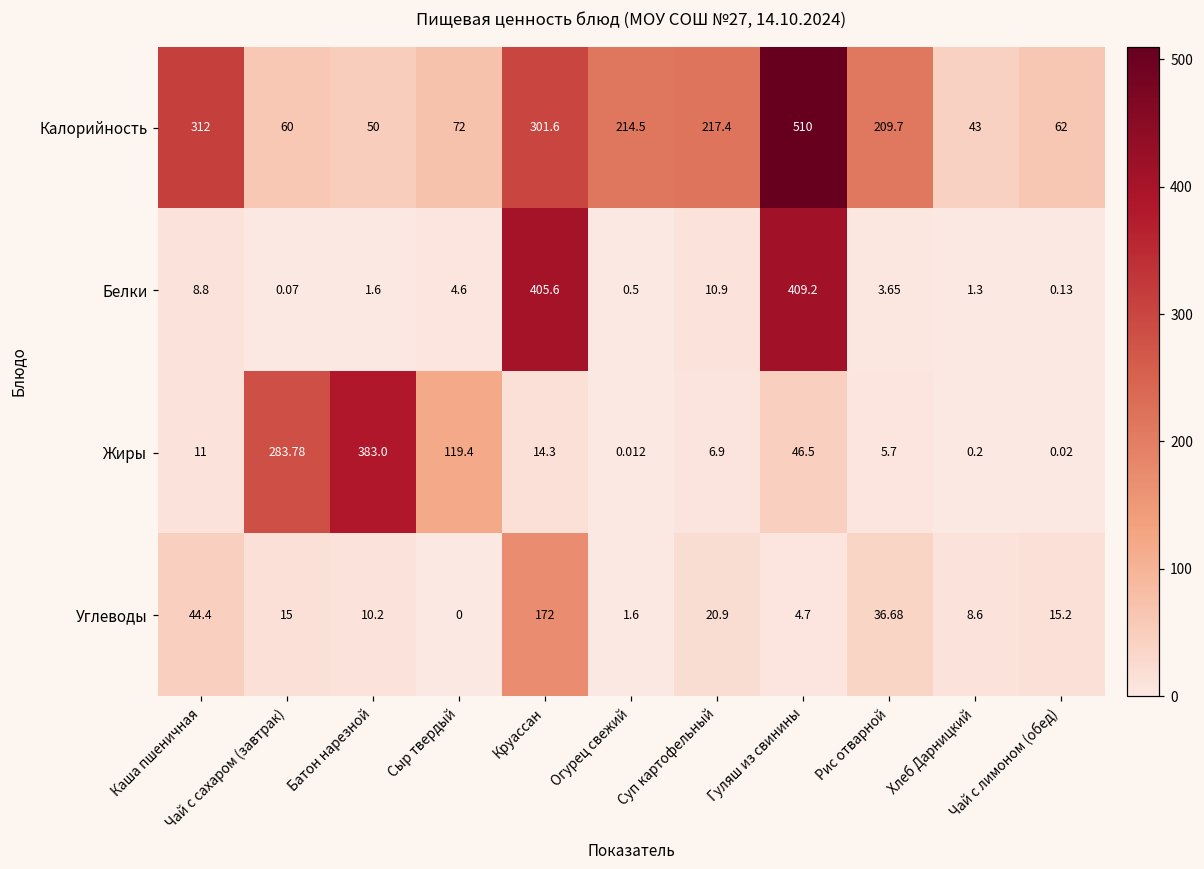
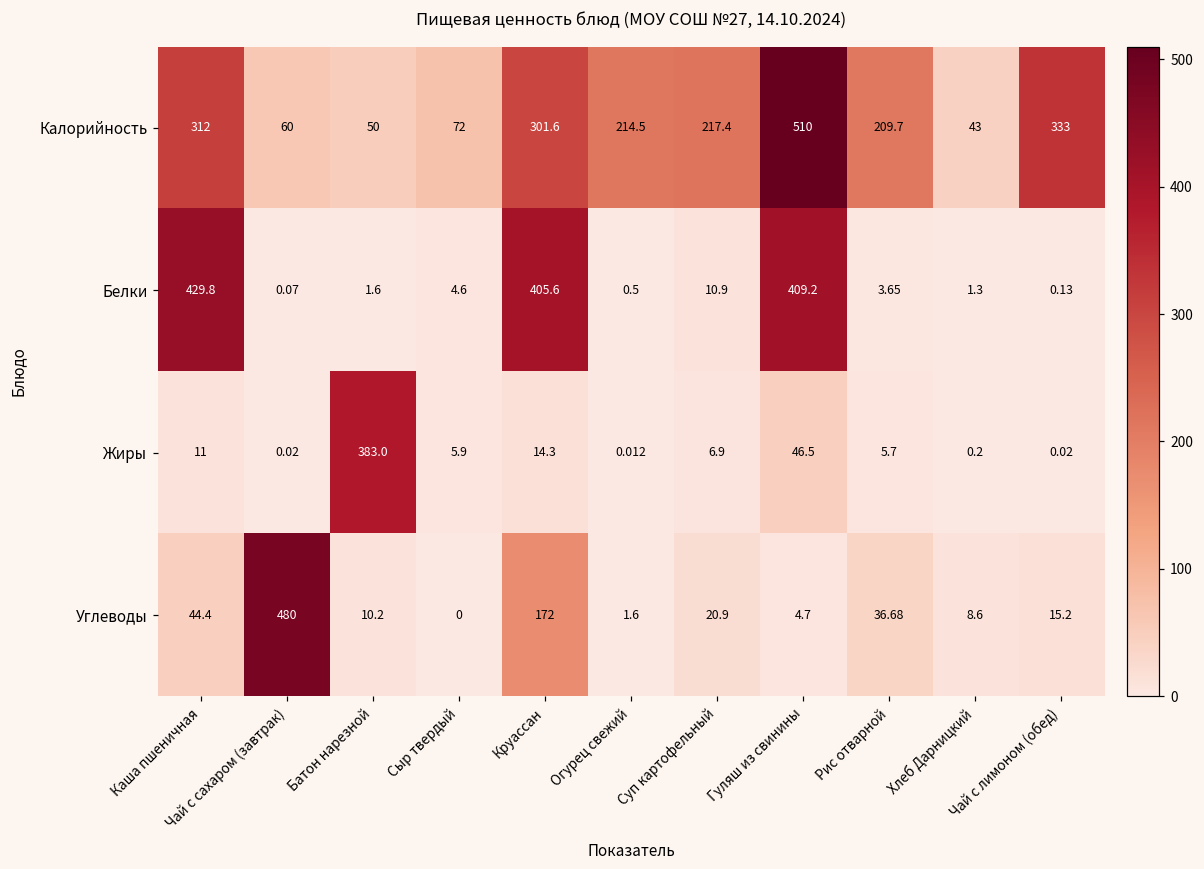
  {
    "Калорийность": {
      "Каша пшеничная": 312,
      "Чай с сахаром (завтрак)": 60,
      "Батон нарезной": 50,
      "Сыр твердый": 72,
      "Круассан": 301.6,
      "Огурец свежий": 214.5,
      "Суп картофельный": 217.4,
      "Гуляш из свинины": 510,
      "Рис отварной": 209.7,
      "Хлеб Дарницкий": 43,
-     "Чай с лимоном (обед)": 62
+     "Чай с лимоном (обед)": 333
    },
    "Белки": {
-     "Каша пшеничная": 8.8,
+     "Каша пшеничная": 429.8,
      "Чай с сахаром (завтрак)": 0.07,
      "Батон нарезной": 1.6,
      "Сыр твердый": 4.6,
      "Круассан": 405.6,
      "Огурец свежий": 0.5,
      "Суп картофельный": 10.9,
      "Гуляш из свинины": 409.2,
      "Рис отварной": 3.65,
      "Хлеб Дарницкий": 1.3,
      "Чай с лимоном (обед)": 0.13
    },
    "Жиры": {
      "Каша пшеничная": 11,
-     "Чай с сахаром (завтрак)": 283.78,
+     "Чай с сахаром (завтрак)": 0.02,
      "Батон нарезной": 383.0,
-     "Сыр твердый": 119.4,
+     "Сыр твердый": 5.9,
      "Круассан": 14.3,
      "Огурец свежий": 0.012,
      "Суп картофельный": 6.9,
      "Гуляш из свинины": 46.5,
      "Рис отварной": 5.7,
      "Хлеб Дарницкий": 0.2,
      "Чай с лимоном (обед)": 0.02
    },
    "Углеводы": {
      "Каша пшеничная": 44.4,
-     "Чай с сахаром (завтрак)": 15,
+     "Чай с сахаром (завтрак)": 480,
      "Батон нарезной": 10.2,
      "Сыр твердый": 0,
      "Круассан": 172,
      "Огурец свежий": 1.6,
      "Суп картофельный": 20.9,
      "Гуляш из свинины": 4.7,
      "Рис отварной": 36.68,
      "Хлеб Дарницкий": 8.6,
      "Чай с лимоном (обед)": 15.2
    }
  }
